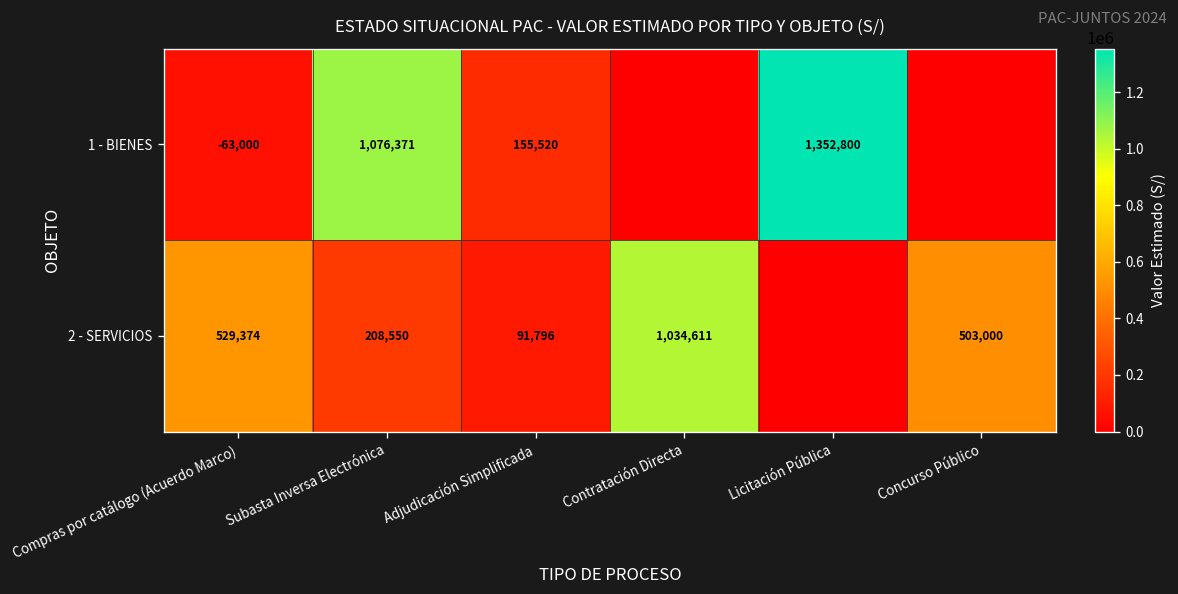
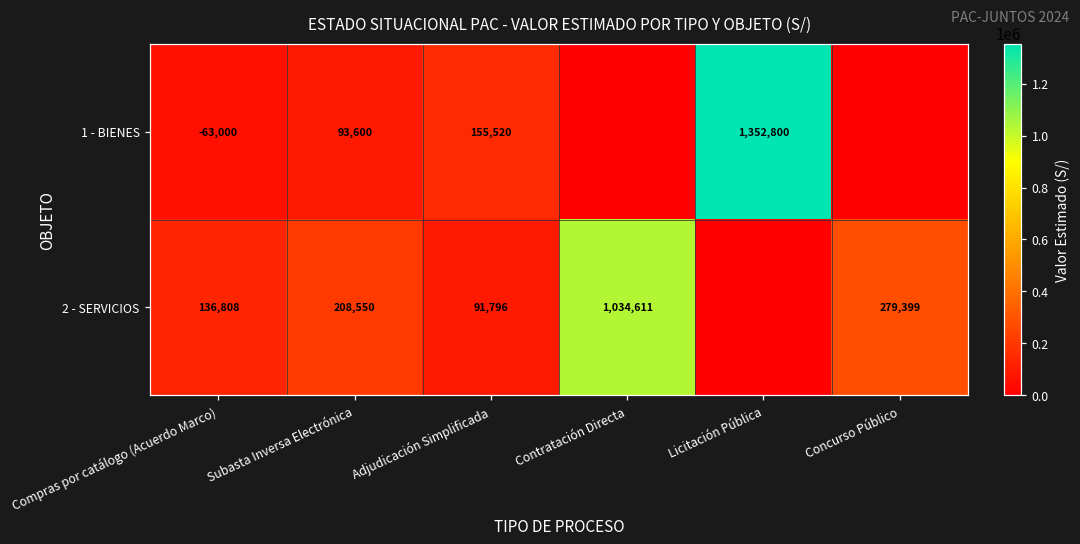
  {
    "1 - BIENES": {
      "Compras por catálogo (Acuerdo Marco)": "-63,000",
-     "Subasta Inversa Electrónica": "1,076,371",
+     "Subasta Inversa Electrónica": "93,600",
      "Adjudicación Simplificada": "155,520",
      "Licitación Pública": "1,352,800"
    },
    "2 - SERVICIOS": {
-     "Compras por catálogo (Acuerdo Marco)": "529,374",
+     "Compras por catálogo (Acuerdo Marco)": "136,808",
      "Subasta Inversa Electrónica": "208,550",
      "Adjudicación Simplificada": "91,796",
      "Contratación Directa": "1,034,611",
-     "Concurso Público": "503,000"
+     "Concurso Público": "279,399"
    }
  }
